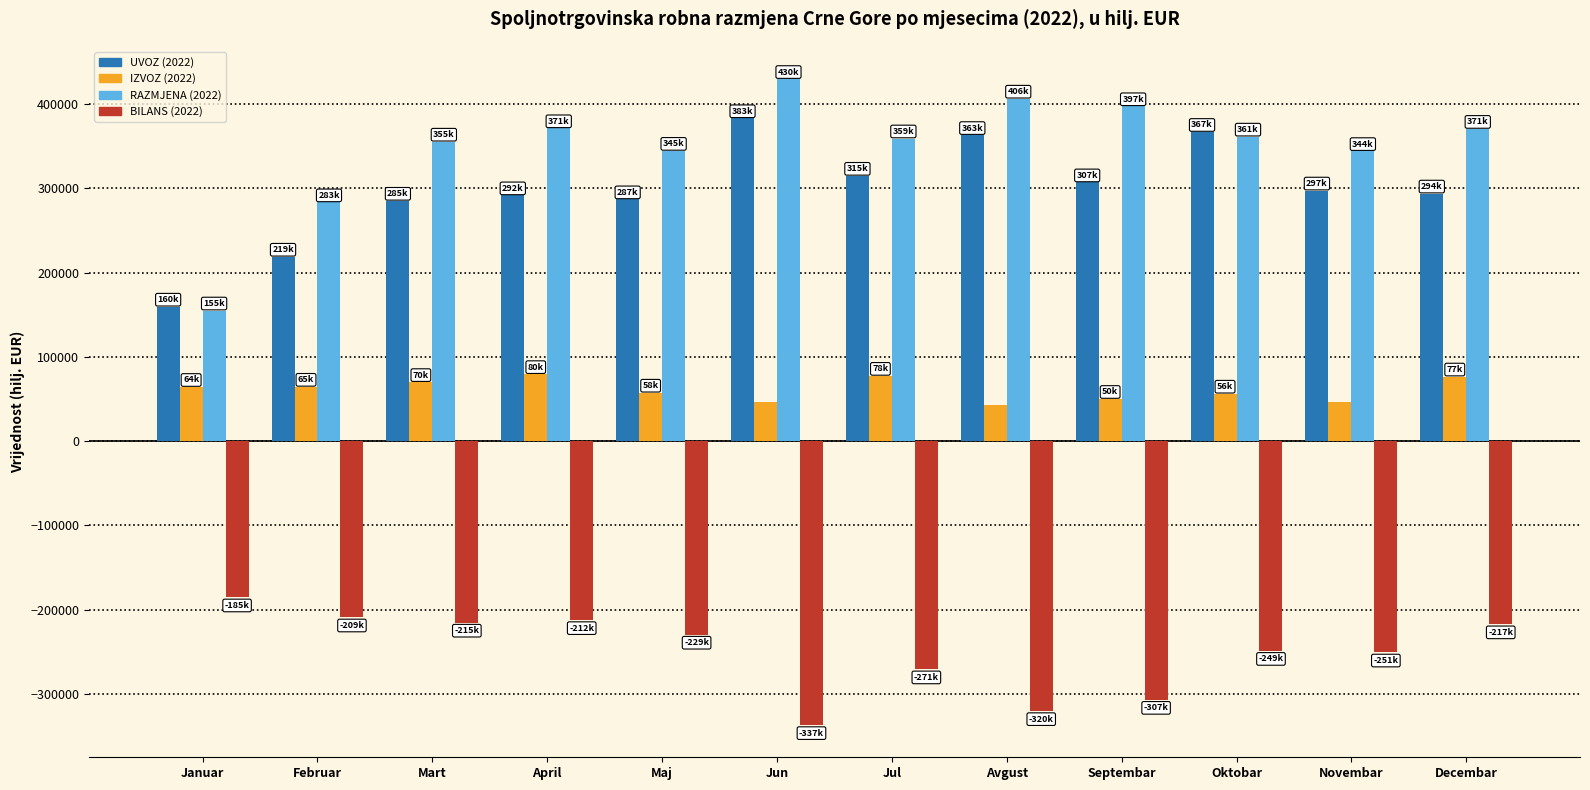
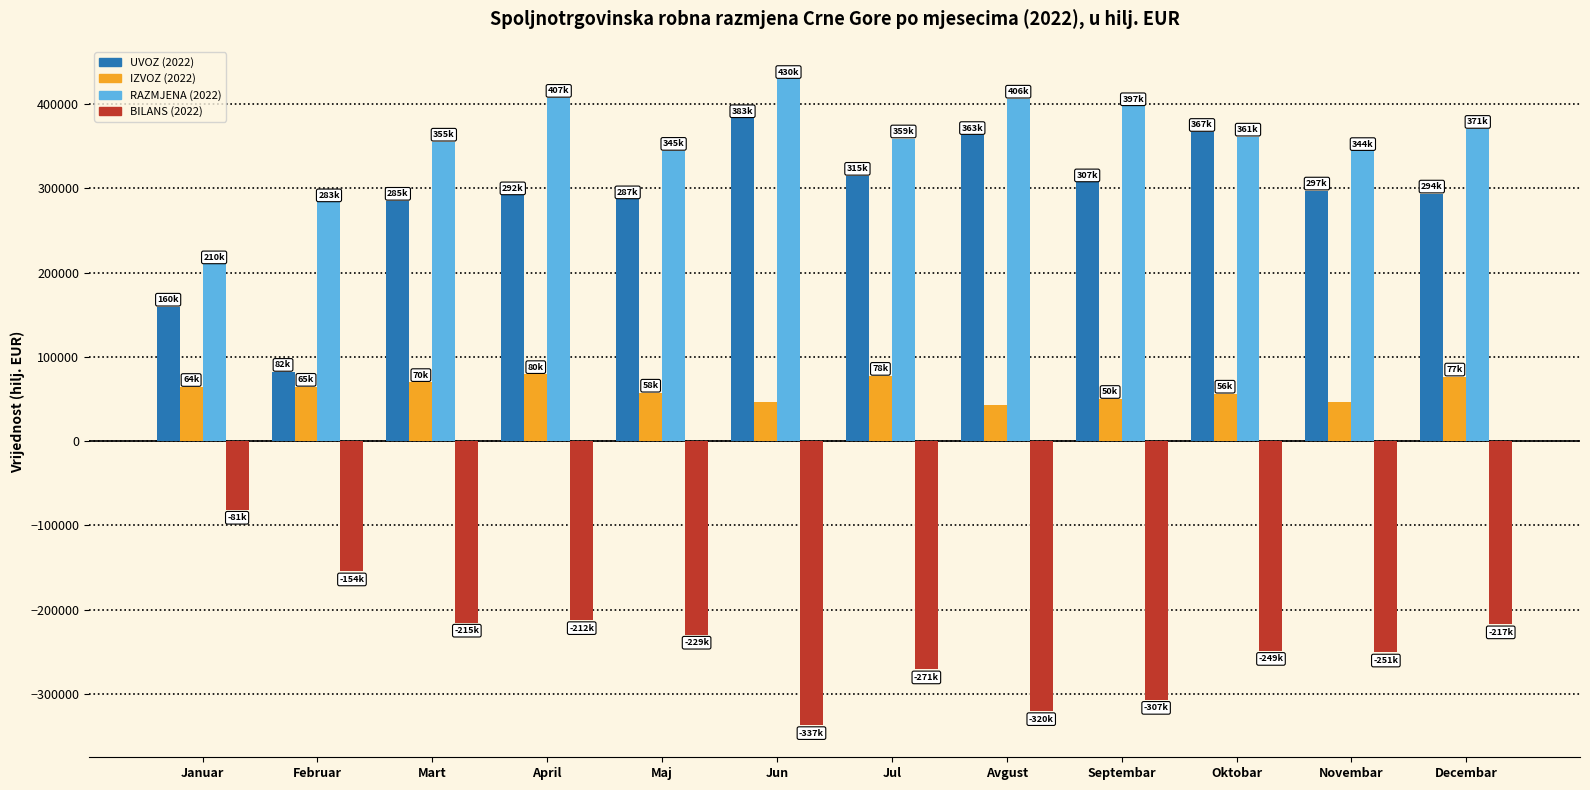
  {
    "UVOZ (2022)": {
-     "Februar": "219k"
+     "Februar": "82k"
    },
    "IZVOZ (2022)": {
      "Jun": "50000",
      "Avgust": "40000",
      "Novembar": "50000"
    },
    "RAZMJENA (2022)": {
-     "Januar": "155k",
-     "April": "371k"
+     "Januar": "210k",
+     "April": "407k"
    },
    "BILANS (2022)": {
-     "Januar": "-185k",
-     "Februar": "-209k"
+     "Januar": "-81k",
+     "Februar": "-154k"
    }
  }
